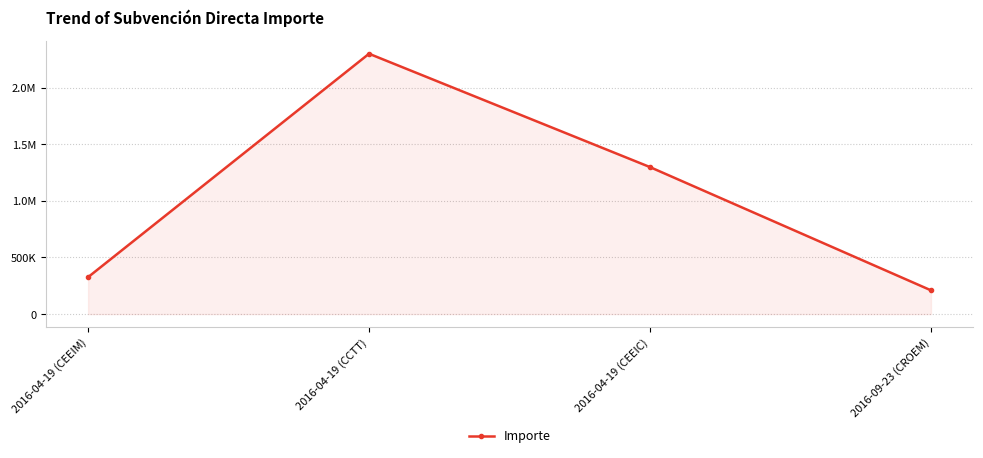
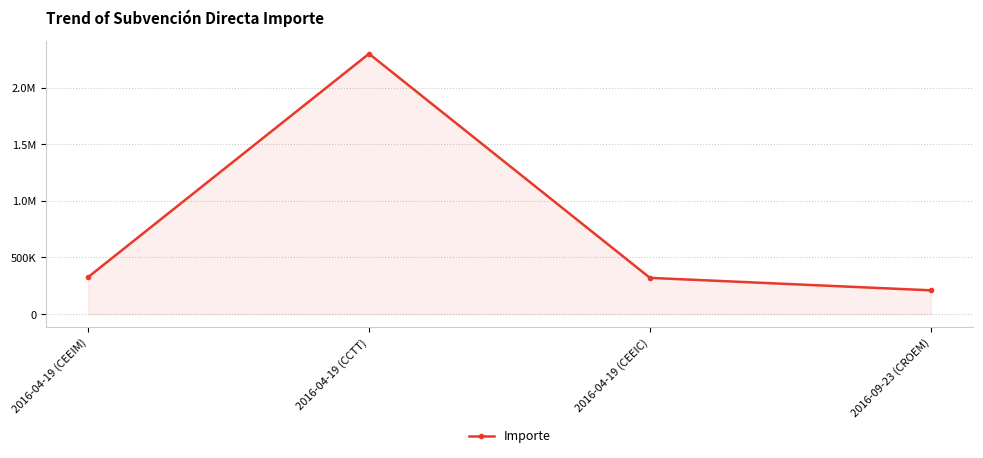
  {
    "2016-04-19 (CEEIM)": 330000,
    "2016-04-19 (CCTT)": 2300000,
-   "2016-04-19 (CEEIC)": 1300000,
+   "2016-04-19 (CEEIC)": 320000,
    "2016-09-23 (CROEM)": 210000
  }
